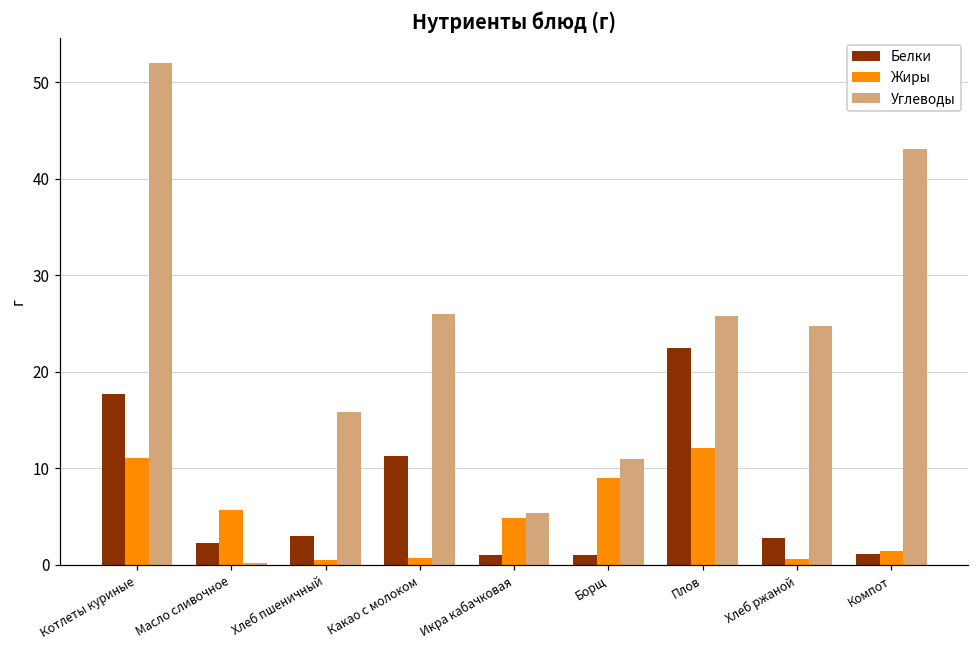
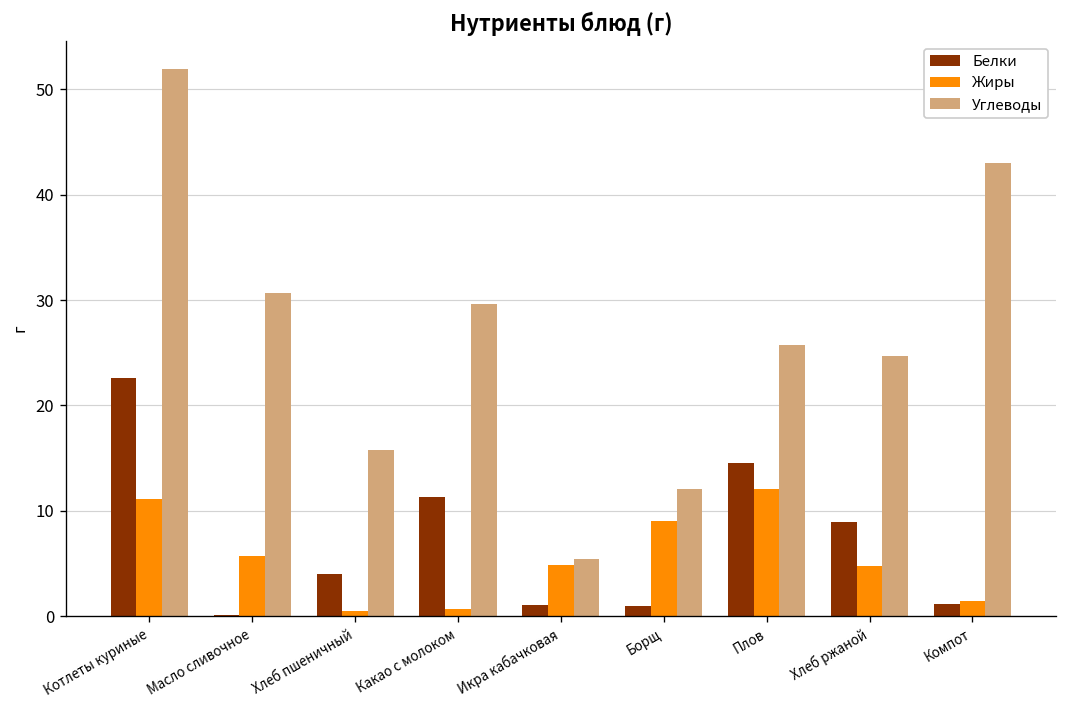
  {
    "Белки": {
-     "Котлеты куриные": 18,
-     "Масло сливочное": 2,
-     "Хлеб пшеничный": 3,
+     "Котлеты куриные": 23,
+     "Масло сливочное": 0,
+     "Хлеб пшеничный": 4,
      "Какао с молоком": 11,
      "Икра кабачковая": 1,
      "Борщ": 1,
-     "Плов": 22,
-     "Хлеб ржаной": 3,
+     "Плов": 15,
+     "Хлеб ржаной": 9,
      "Компот": 1
    },
    "Жиры": {
      "Котлеты куриные": 11,
      "Масло сливочное": 6,
      "Хлеб пшеничный": 1,
      "Какао с молоком": 1,
      "Икра кабачковая": 5,
      "Борщ": 9,
      "Плов": 12,
-     "Хлеб ржаной": 1,
+     "Хлеб ржаной": 5,
      "Компот": 1
    },
    "Углеводы": {
      "Котлеты куриные": 52,
-     "Масло сливочное": 0,
+     "Масло сливочное": 31,
      "Хлеб пшеничный": 16,
-     "Какао с молоком": 26,
+     "Какао с молоком": 30,
      "Икра кабачковая": 5,
-     "Борщ": 11,
+     "Борщ": 12,
      "Плов": 26,
      "Хлеб ржаной": 25,
      "Компот": 43
    }
  }
